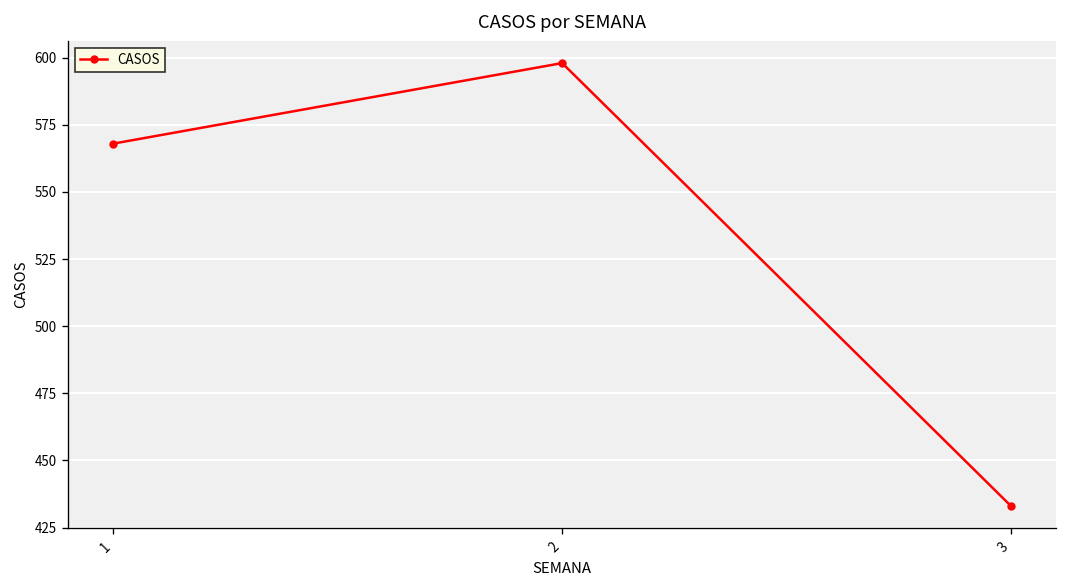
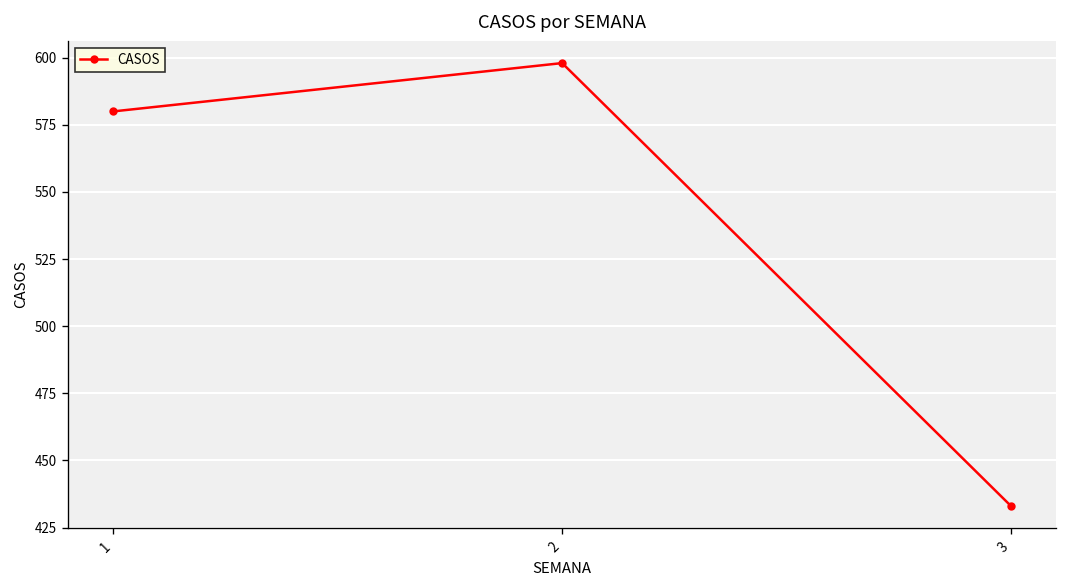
  {
-   "1": 568,
+   "1": 580,
    "2": 598,
    "3": 433
  }
